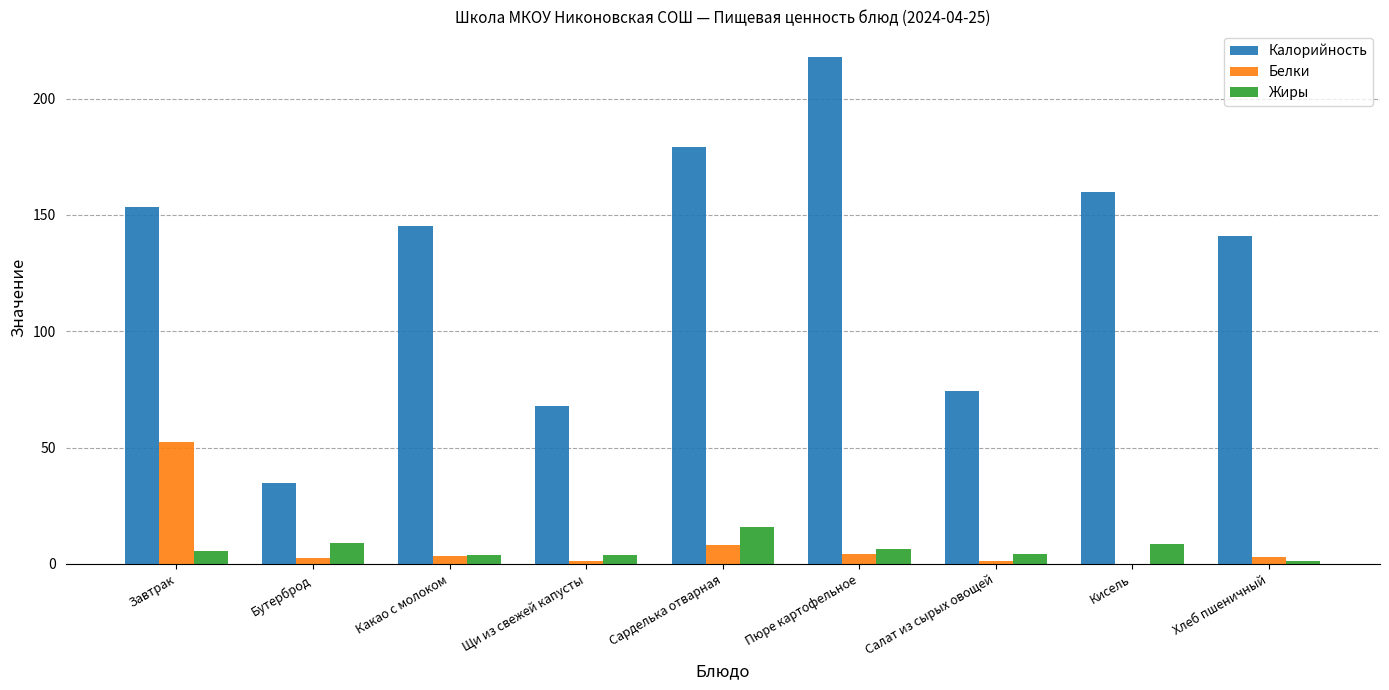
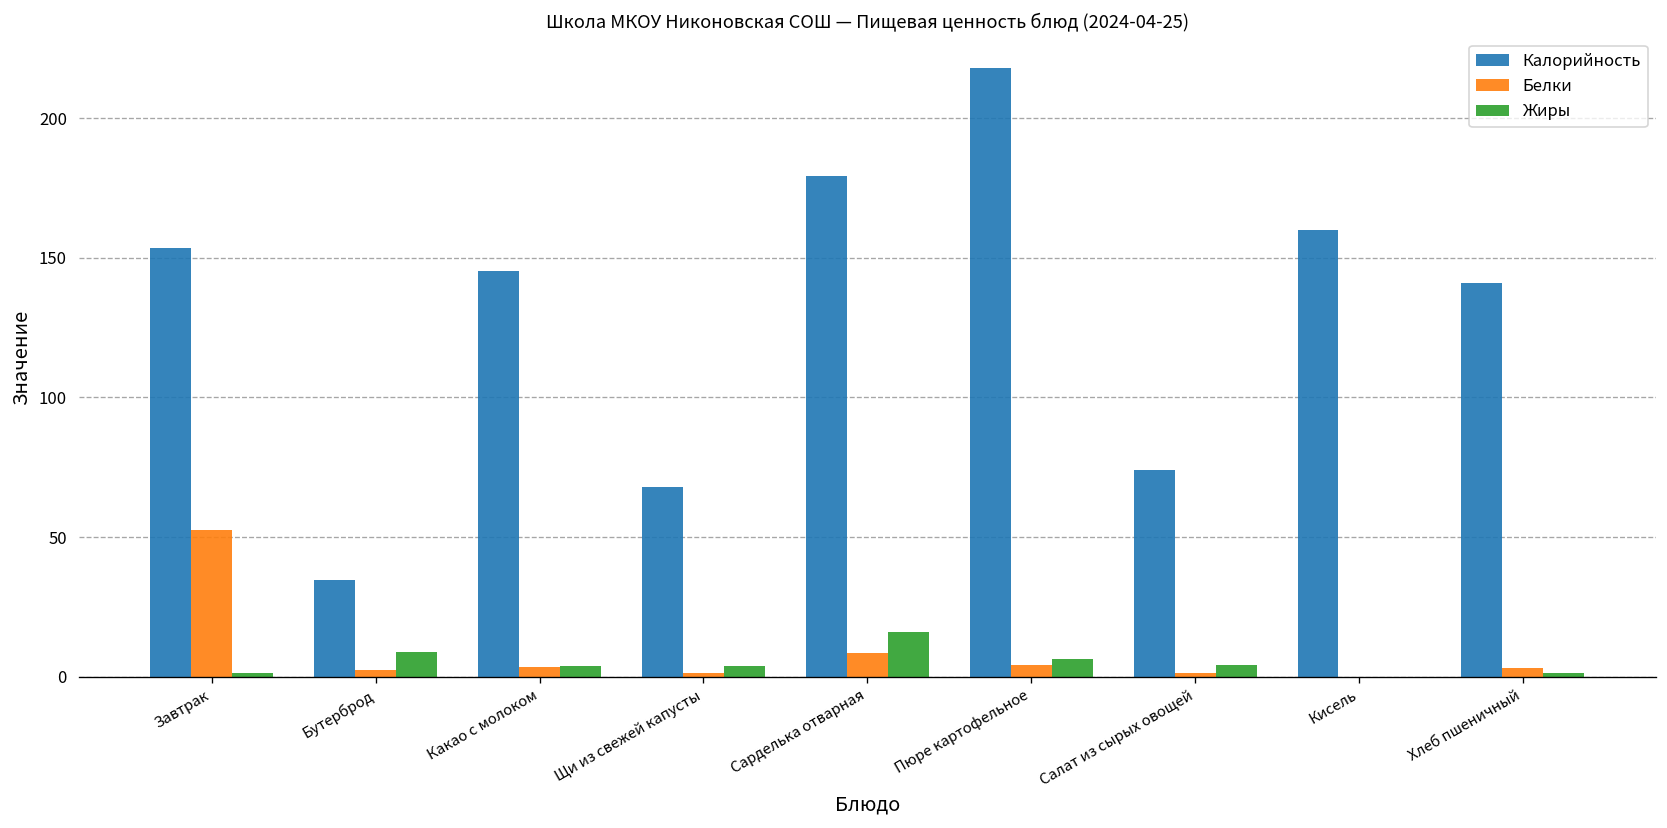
  {
    "Калорийность": {
      "Завтрак": 154,
      "Бутерброд": 35,
      "Какао с молоком": 145,
      "Щи из свежей капусты": 68,
      "Сарделька отварная": 179,
      "Пюре картофельное": 218,
      "Салат из сырых овощей": 74,
      "Кисель": 160,
      "Хлеб пшеничный": 141
    },
    "Белки": {
      "Завтрак": 52,
      "Бутерброд": 2,
      "Какао с молоком": 4,
      "Щи из свежей капусты": 1,
      "Сарделька отварная": 8,
      "Пюре картофельное": 4,
      "Салат из сырых овощей": 1,
      "Кисель": 0,
      "Хлеб пшеничный": 3
    },
    "Жиры": {
-     "Завтрак": 5,
+     "Завтрак": 1,
      "Бутерброд": 9,
      "Какао с молоком": 4,
      "Щи из свежей капусты": 4,
      "Сарделька отварная": 16,
      "Пюре картофельное": 6,
      "Салат из сырых овощей": 4,
-     "Кисель": 9,
+     "Кисель": 0,
      "Хлеб пшеничный": 1
    }
  }
